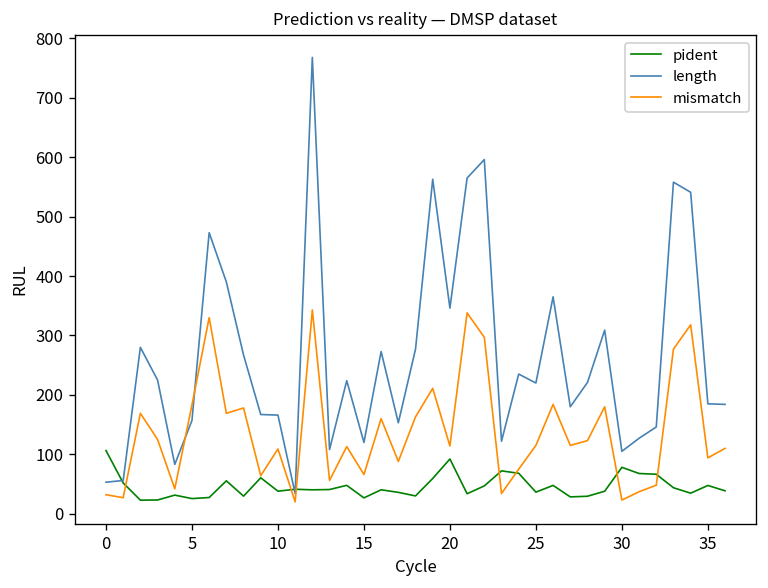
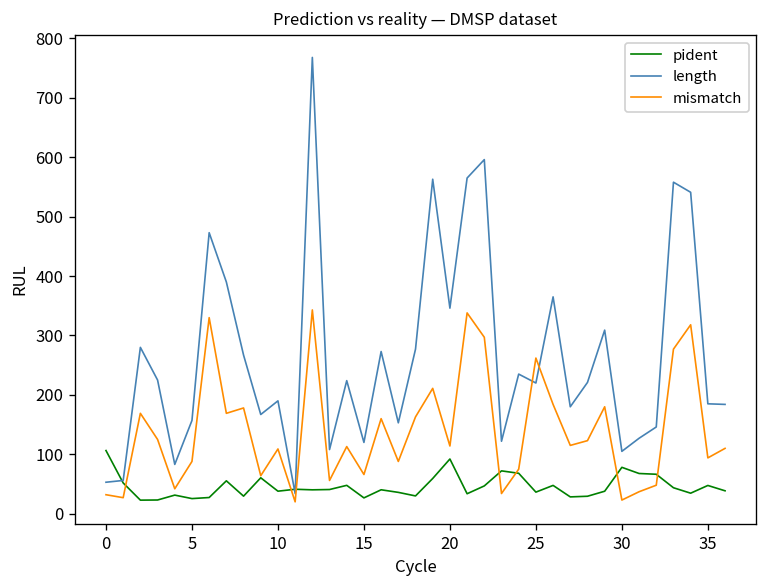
  {
    "pident": {
      "0": 110,
      "5": 30,
      "10": 40,
      "15": 30,
      "20": 90,
      "25": 40,
      "30": 80,
      "35": 50
    },
    "length": {
      "0": 50,
      "5": 160,
-     "10": 170,
+     "10": 190,
      "15": 120,
      "20": 350,
      "25": 220,
      "30": 110,
      "35": 190
    },
    "mismatch": {
      "0": 30,
-     "5": 180,
+     "5": 90,
      "10": 110,
      "15": 70,
      "20": 110,
-     "25": 120,
+     "25": 260,
      "30": 20,
      "35": 90
    }
  }
